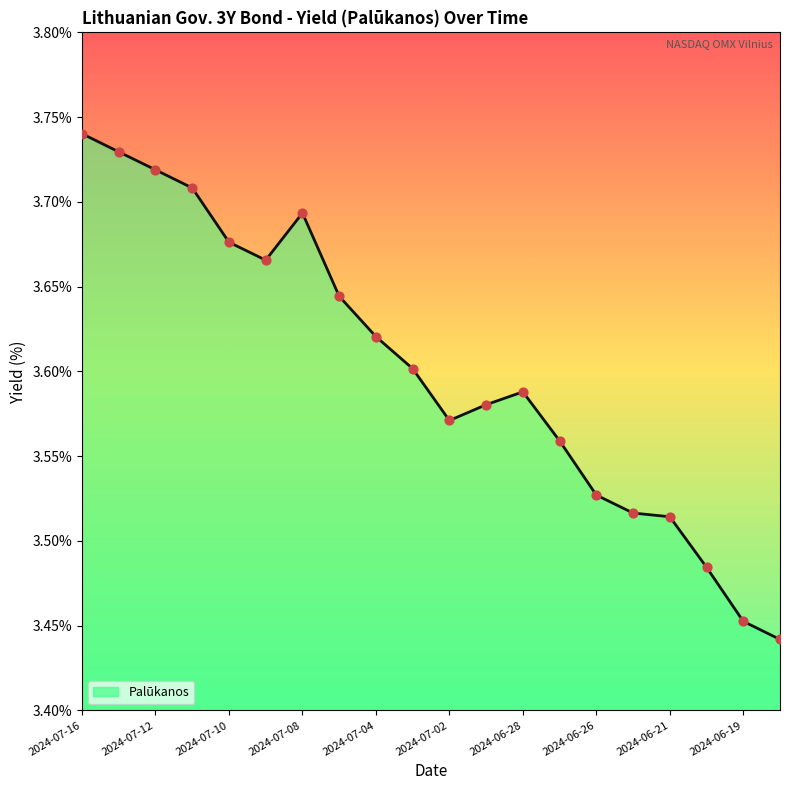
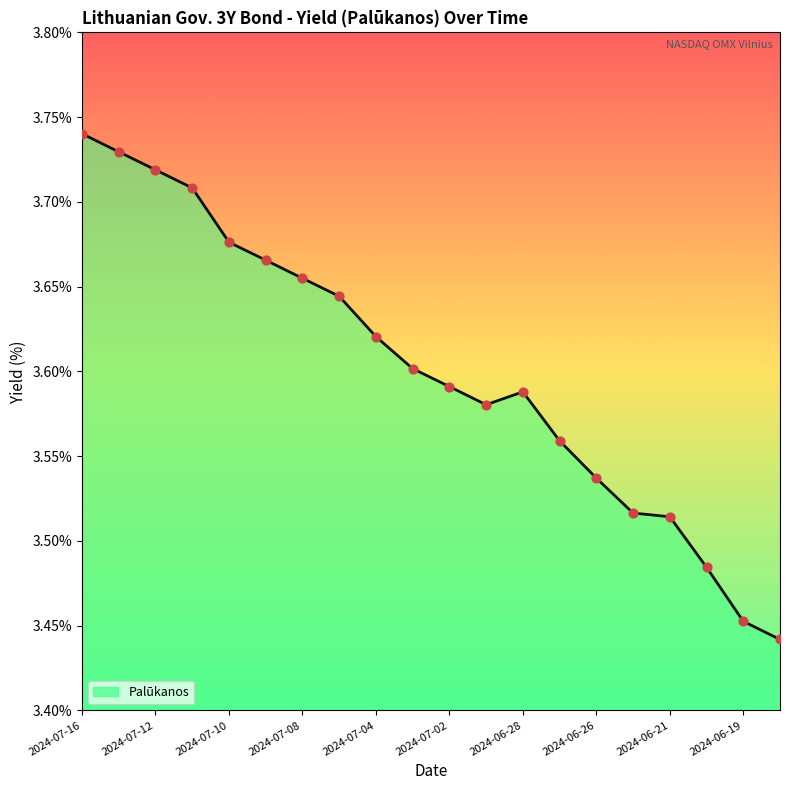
  {
    "2024-07-16": "3.740%",
    "2024-07-12": "3.719%",
    "2024-07-10": "3.676%",
-   "2024-07-08": "3.693%",
+   "2024-07-08": "3.655%",
    "2024-07-04": "3.621%",
-   "2024-07-02": "3.571%",
+   "2024-07-02": "3.591%",
    "2024-06-28": "3.588%",
-   "2024-06-26": "3.527%",
+   "2024-06-26": "3.537%",
    "2024-06-21": "3.514%",
    "2024-06-19": "3.453%"
  }
